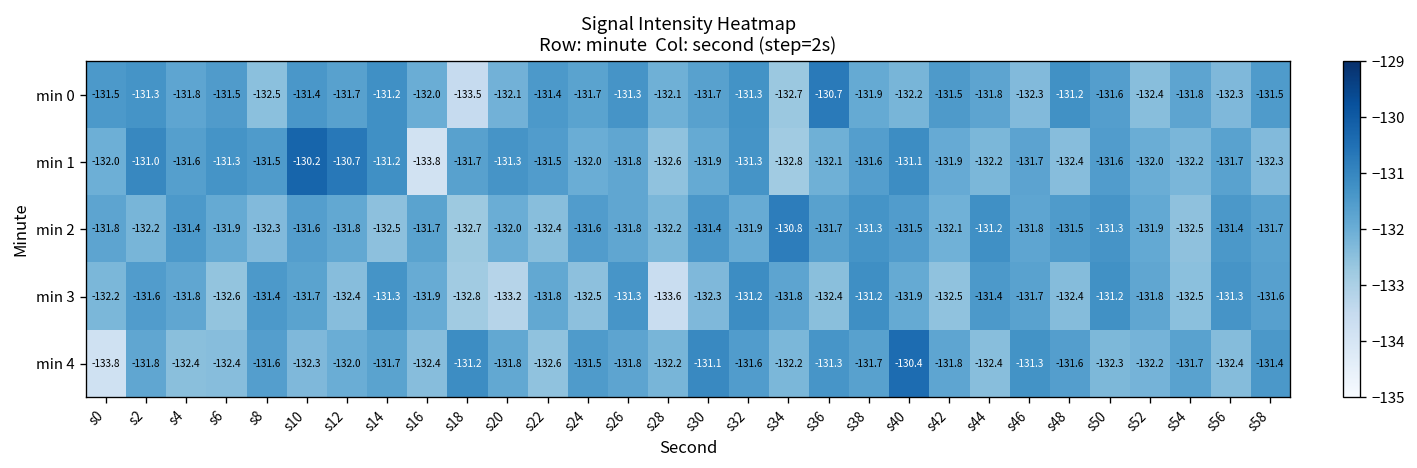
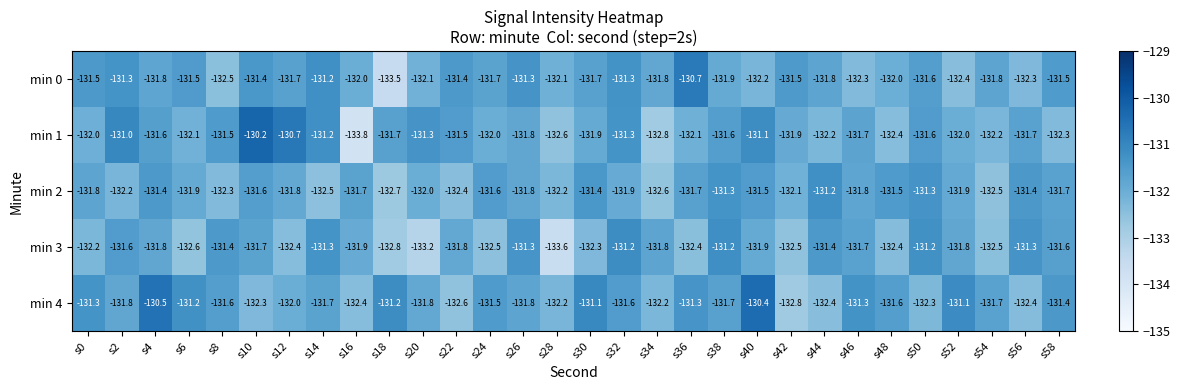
  {
    "min 0": {
      "s0": -131.5,
      "s2": -131.3,
      "s4": -131.8,
      "s6": -131.5,
      "s8": -132.5,
      "s10": -131.4,
      "s12": -131.7,
      "s14": -131.2,
      "s16": -132.0,
      "s18": -133.5,
      "s20": -132.1,
      "s22": -131.4,
      "s24": -131.7,
      "s26": -131.3,
      "s28": -132.1,
      "s30": -131.7,
      "s32": -131.3,
-     "s34": -132.7,
+     "s34": -131.8,
      "s36": -130.7,
      "s38": -131.9,
      "s40": -132.2,
      "s42": -131.5,
      "s44": -131.8,
      "s46": -132.3,
-     "s48": -131.2,
+     "s48": -132.0,
      "s50": -131.6,
      "s52": -132.4,
      "s54": -131.8,
      "s56": -132.3,
      "s58": -131.5
    },
    "min 1": {
      "s0": -132.0,
      "s2": -131.0,
      "s4": -131.6,
-     "s6": -131.3,
+     "s6": -132.1,
      "s8": -131.5,
      "s10": -130.2,
      "s12": -130.7,
      "s14": -131.2,
      "s16": -133.8,
      "s18": -131.7,
      "s20": -131.3,
      "s22": -131.5,
      "s24": -132.0,
      "s26": -131.8,
      "s28": -132.6,
      "s30": -131.9,
      "s32": -131.3,
      "s34": -132.8,
      "s36": -132.1,
      "s38": -131.6,
      "s40": -131.1,
      "s42": -131.9,
      "s44": -132.2,
      "s46": -131.7,
      "s48": -132.4,
      "s50": -131.6,
      "s52": -132.0,
      "s54": -132.2,
      "s56": -131.7,
      "s58": -132.3
    },
    "min 2": {
      "s0": -131.8,
      "s2": -132.2,
      "s4": -131.4,
      "s6": -131.9,
      "s8": -132.3,
      "s10": -131.6,
      "s12": -131.8,
      "s14": -132.5,
      "s16": -131.7,
      "s18": -132.7,
      "s20": -132.0,
      "s22": -132.4,
      "s24": -131.6,
      "s26": -131.8,
      "s28": -132.2,
      "s30": -131.4,
      "s32": -131.9,
-     "s34": -130.8,
+     "s34": -132.6,
      "s36": -131.7,
      "s38": -131.3,
      "s40": -131.5,
      "s42": -132.1,
      "s44": -131.2,
      "s46": -131.8,
      "s48": -131.5,
      "s50": -131.3,
      "s52": -131.9,
      "s54": -132.5,
      "s56": -131.4,
      "s58": -131.7
    },
    "min 3": {
      "s0": -132.2,
      "s2": -131.6,
      "s4": -131.8,
      "s6": -132.6,
      "s8": -131.4,
      "s10": -131.7,
      "s12": -132.4,
      "s14": -131.3,
      "s16": -131.9,
      "s18": -132.8,
      "s20": -133.2,
      "s22": -131.8,
      "s24": -132.5,
      "s26": -131.3,
      "s28": -133.6,
      "s30": -132.3,
      "s32": -131.2,
      "s34": -131.8,
      "s36": -132.4,
      "s38": -131.2,
      "s40": -131.9,
      "s42": -132.5,
      "s44": -131.4,
      "s46": -131.7,
      "s48": -132.4,
      "s50": -131.2,
      "s52": -131.8,
      "s54": -132.5,
      "s56": -131.3,
      "s58": -131.6
    },
    "min 4": {
-     "s0": -133.8,
+     "s0": -131.3,
      "s2": -131.8,
-     "s4": -132.4,
-     "s6": -132.4,
+     "s4": -130.5,
+     "s6": -131.2,
      "s8": -131.6,
      "s10": -132.3,
      "s12": -132.0,
      "s14": -131.7,
      "s16": -132.4,
      "s18": -131.2,
      "s20": -131.8,
      "s22": -132.6,
      "s24": -131.5,
      "s26": -131.8,
      "s28": -132.2,
      "s30": -131.1,
      "s32": -131.6,
      "s34": -132.2,
      "s36": -131.3,
      "s38": -131.7,
      "s40": -130.4,
-     "s42": -131.8,
+     "s42": -132.8,
      "s44": -132.4,
      "s46": -131.3,
      "s48": -131.6,
      "s50": -132.3,
-     "s52": -132.2,
+     "s52": -131.1,
      "s54": -131.7,
      "s56": -132.4,
      "s58": -131.4
    }
  }
